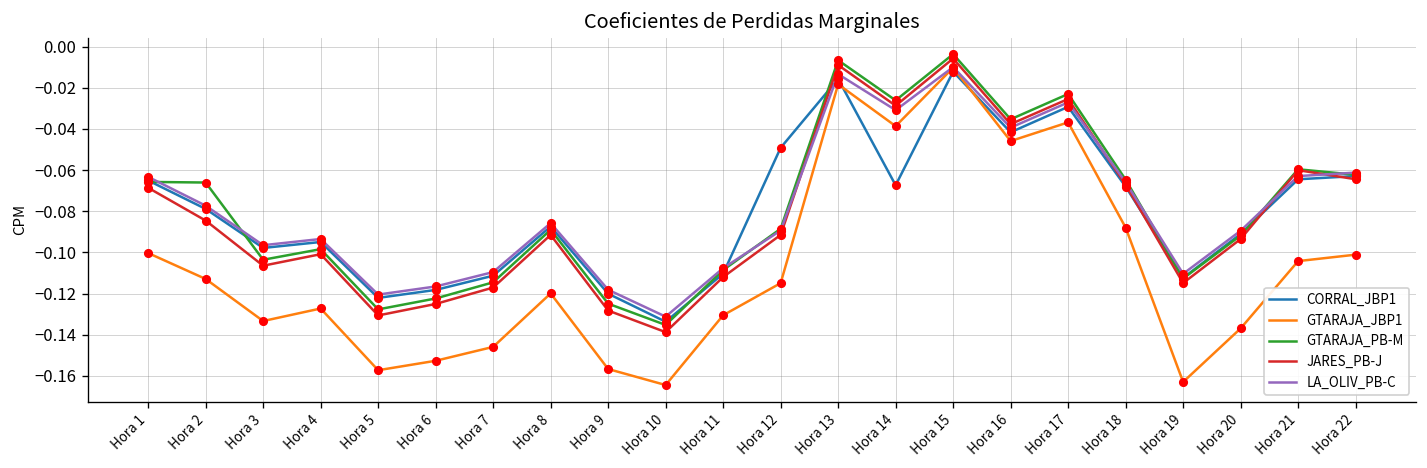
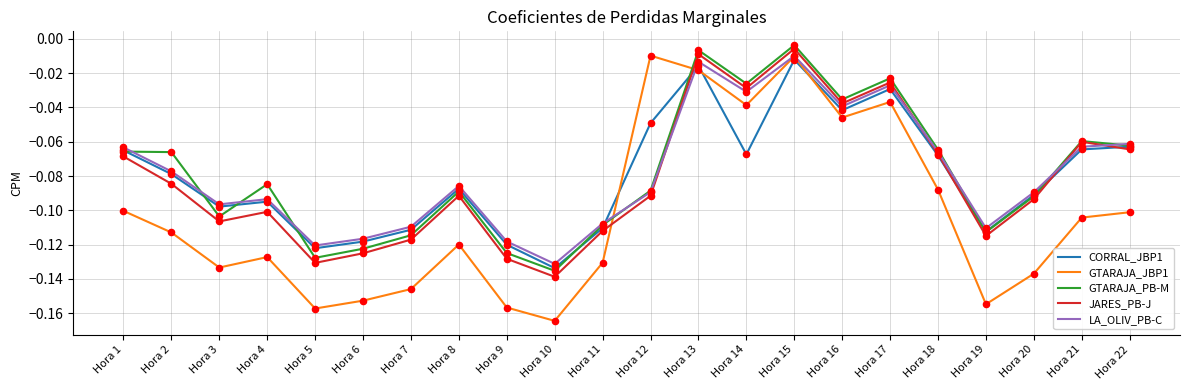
  {
    "CORRAL_JBP1": {
      "Hora 2": -0.079,
      "Hora 5": -0.122,
      "Hora 6": -0.118,
      "Hora 7": -0.111,
      "Hora 8": -0.087,
      "Hora 9": -0.120,
      "Hora 10": -0.134,
      "Hora 11": -0.110,
      "Hora 12": -0.049,
      "Hora 13": -0.016,
      "Hora 14": -0.067,
      "Hora 15": -0.012,
      "Hora 16": -0.042,
      "Hora 17": -0.029,
      "Hora 21": -0.064
    },
    "GTARAJA_JBP1": {
      "Hora 1": -0.100,
      "Hora 2": -0.113,
      "Hora 3": -0.133,
      "Hora 4": -0.127,
      "Hora 5": -0.157,
      "Hora 6": -0.153,
      "Hora 7": -0.146,
      "Hora 8": -0.120,
      "Hora 9": -0.157,
      "Hora 10": -0.164,
      "Hora 11": -0.131,
-     "Hora 12": -0.115,
+     "Hora 12": -0.010,
      "Hora 13": -0.018,
      "Hora 14": -0.039,
      "Hora 16": -0.046,
      "Hora 17": -0.037,
      "Hora 18": -0.088,
-     "Hora 19": -0.163,
+     "Hora 19": -0.155,
      "Hora 20": -0.137,
      "Hora 21": -0.104,
      "Hora 22": -0.101
    },
    "GTARAJA_PB-M": {
      "Hora 2": -0.066,
      "Hora 3": -0.104,
-     "Hora 4": -0.098,
+     "Hora 4": -0.085,
      "Hora 5": -0.128,
      "Hora 6": -0.122,
      "Hora 7": -0.115,
      "Hora 8": -0.089,
      "Hora 9": -0.125,
      "Hora 10": -0.135,
      "Hora 13": -0.007,
      "Hora 14": -0.026,
      "Hora 15": -0.004,
      "Hora 16": -0.035,
      "Hora 17": -0.023
    },
    "JARES_PB-J": {
      "Hora 1": -0.069,
      "Hora 2": -0.085,
      "Hora 3": -0.106,
      "Hora 4": -0.101,
      "Hora 5": -0.131,
      "Hora 6": -0.125,
      "Hora 7": -0.117,
      "Hora 8": -0.091,
      "Hora 9": -0.128,
      "Hora 10": -0.139,
      "Hora 11": -0.112,
      "Hora 12": -0.092,
      "Hora 13": -0.009,
      "Hora 14": -0.029,
      "Hora 15": -0.006,
      "Hora 16": -0.038,
      "Hora 17": -0.025,
      "Hora 19": -0.115,
      "Hora 20": -0.093,
      "Hora 22": -0.064
    },
    "LA_OLIV_PB-C": {
      "Hora 1": -0.063,
      "Hora 2": -0.077,
      "Hora 5": -0.121,
      "Hora 6": -0.117,
      "Hora 7": -0.110,
      "Hora 8": -0.086,
      "Hora 9": -0.118,
      "Hora 10": -0.131,
      "Hora 13": -0.013,
      "Hora 14": -0.031,
      "Hora 16": -0.039,
      "Hora 17": -0.027,
      "Hora 19": -0.110,
      "Hora 20": -0.089,
      "Hora 21": -0.063
    }
  }
